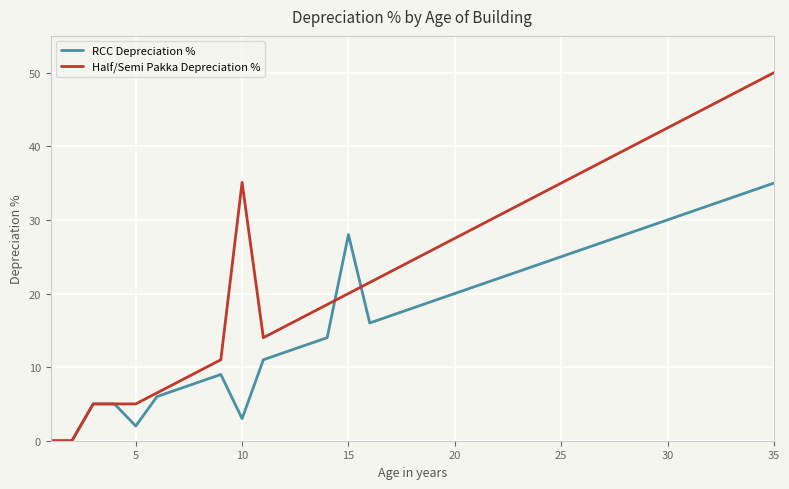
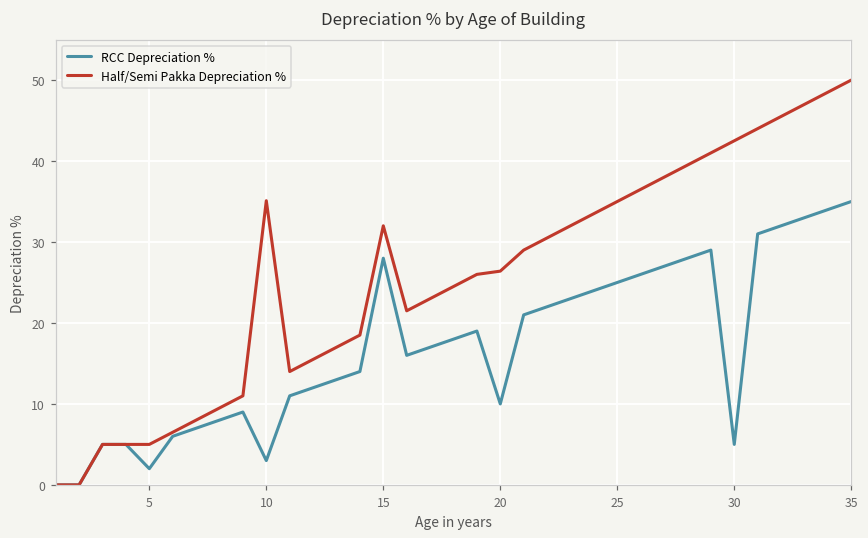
  {
    "RCC Depreciation %": {
      "5": 2,
      "10": 3,
      "15": 28,
-     "20": 20,
+     "20": 10,
      "25": 25,
-     "30": 30,
+     "30": 5,
      "35": 35
    },
    "Half/Semi Pakka Depreciation %": {
      "5": 5,
      "10": 35,
-     "15": 20,
-     "20": 28,
+     "15": 32,
+     "20": 26,
      "25": 35,
      "30": 43,
      "35": 50
    }
  }
